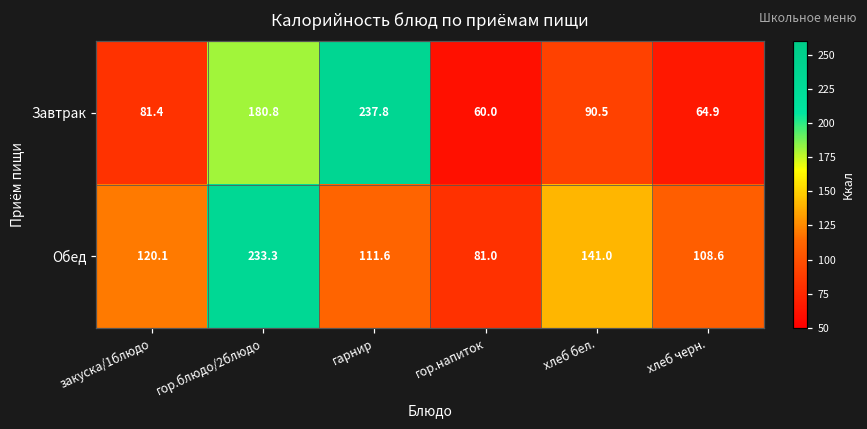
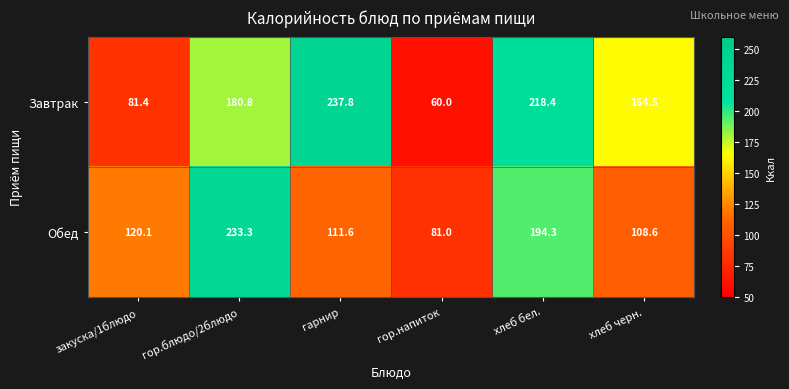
  {
    "Завтрак": {
      "закуска/1блюдо": 81.4,
      "гор.блюдо/2блюдо": 180.8,
      "гарнир": 237.8,
      "гор.напиток": 60.0,
-     "хлеб бел.": 90.5,
-     "хлеб черн.": 64.9
+     "хлеб бел.": 218.4,
+     "хлеб черн.": 164.5
    },
    "Обед": {
      "закуска/1блюдо": 120.1,
      "гор.блюдо/2блюдо": 233.3,
      "гарнир": 111.6,
      "гор.напиток": 81.0,
-     "хлеб бел.": 141.0,
+     "хлеб бел.": 194.3,
      "хлеб черн.": 108.6
    }
  }
